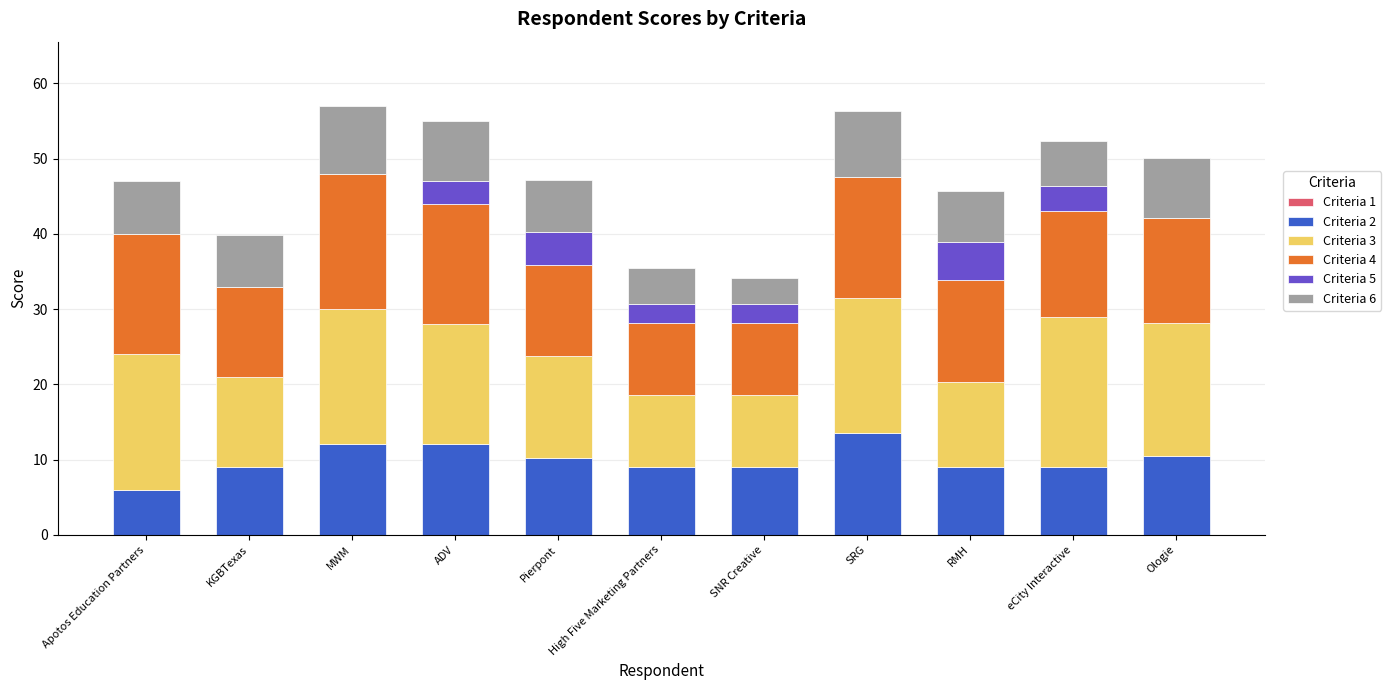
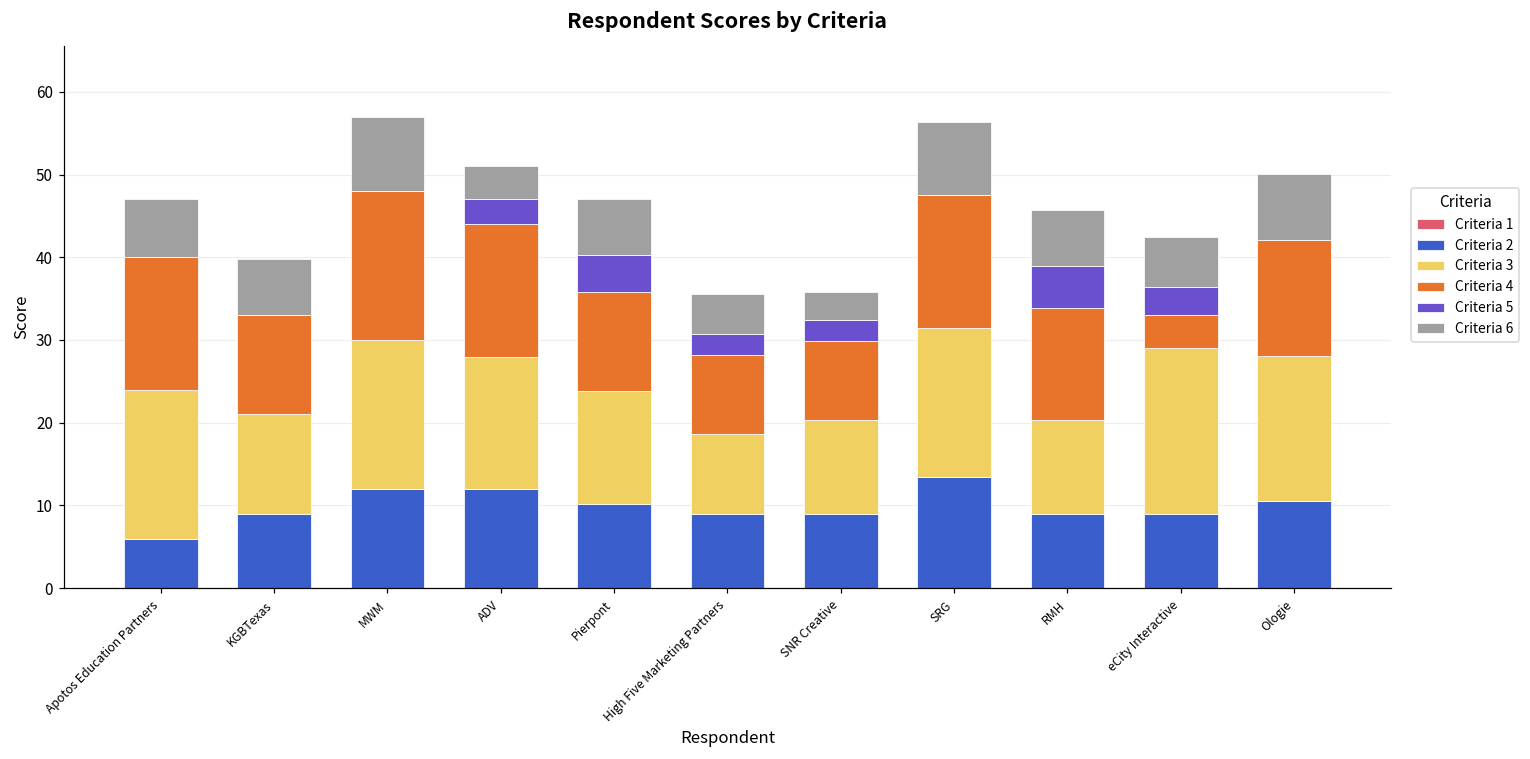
  {
    "Criteria 1": {
      "Apotos Education Partners": 0,
      "KGBTexas": 0,
      "MWM": 0,
      "ADV": 0,
      "Pierpont": 0,
      "High Five Marketing Partners": 0,
      "SNR Creative": 0,
      "SRG": 0,
      "RMH": 0,
      "eCity Interactive": 0,
      "Ologie": 0
    },
    "Criteria 3": {
      "Apotos Education Partners": 18,
      "KGBTexas": 12,
      "MWM": 18,
      "ADV": 16,
      "Pierpont": 14,
      "High Five Marketing Partners": 10,
-     "SNR Creative": 10,
+     "SNR Creative": 11,
      "SRG": 18,
      "RMH": 11,
      "eCity Interactive": 20,
      "Ologie": 18
    },
    "Criteria 4": {
      "Apotos Education Partners": 16,
      "KGBTexas": 12,
      "MWM": 18,
      "ADV": 16,
      "Pierpont": 12,
      "High Five Marketing Partners": 10,
      "SNR Creative": 10,
      "SRG": 16,
      "RMH": 14,
-     "eCity Interactive": 14,
+     "eCity Interactive": 4,
      "Ologie": 14
    },
    "Criteria 6": {
      "Apotos Education Partners": 7,
      "KGBTexas": 7,
      "MWM": 9,
-     "ADV": 8,
+     "ADV": 4,
      "Pierpont": 7,
      "High Five Marketing Partners": 5,
      "SNR Creative": 3,
      "SRG": 9,
      "RMH": 7,
      "eCity Interactive": 6,
      "Ologie": 8
    }
  }
